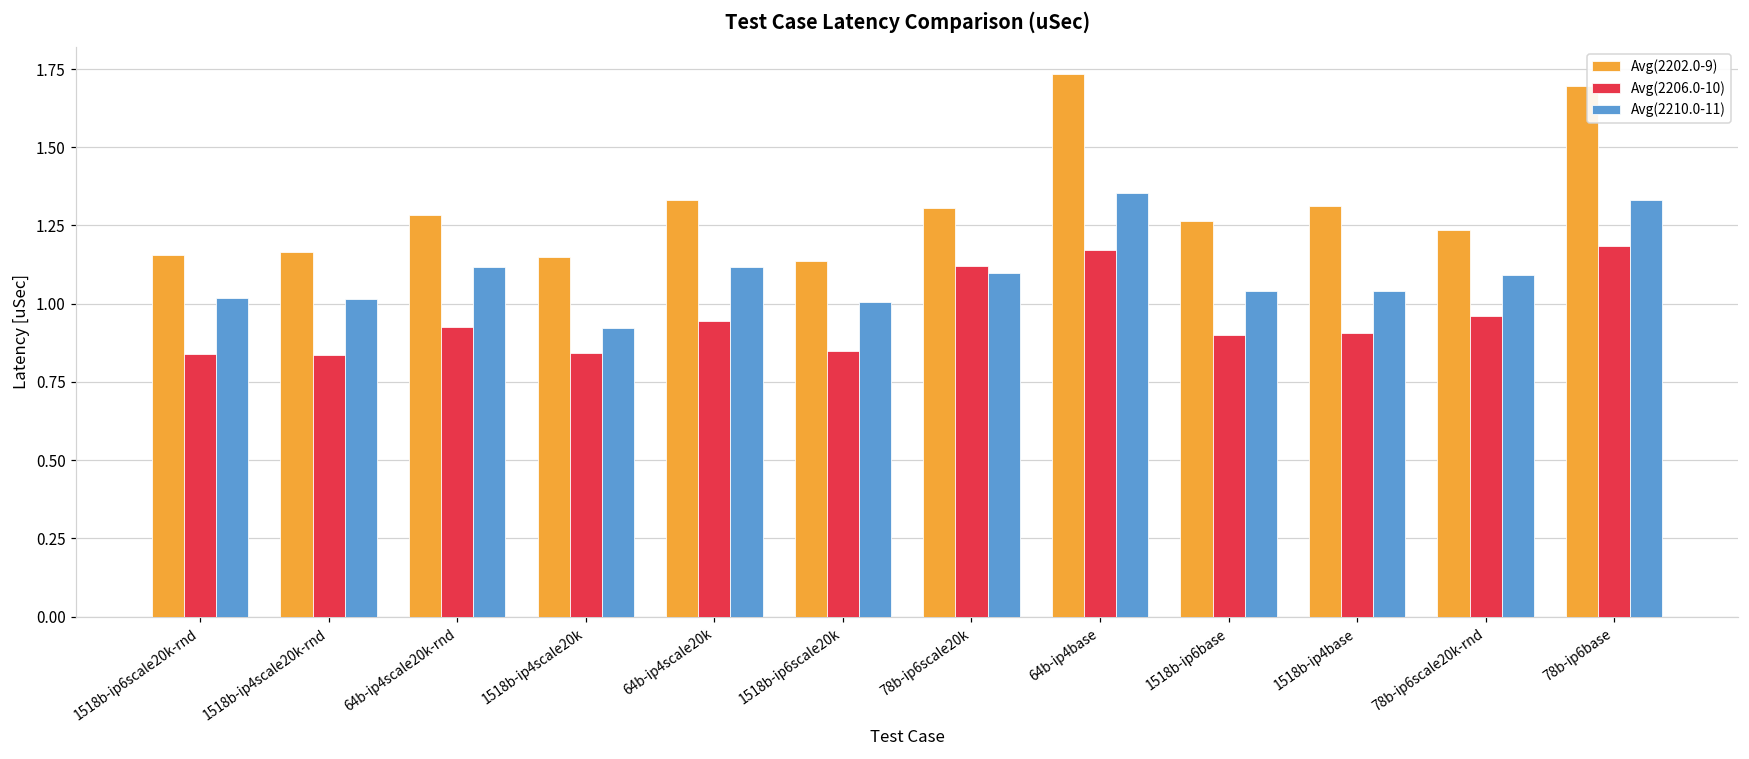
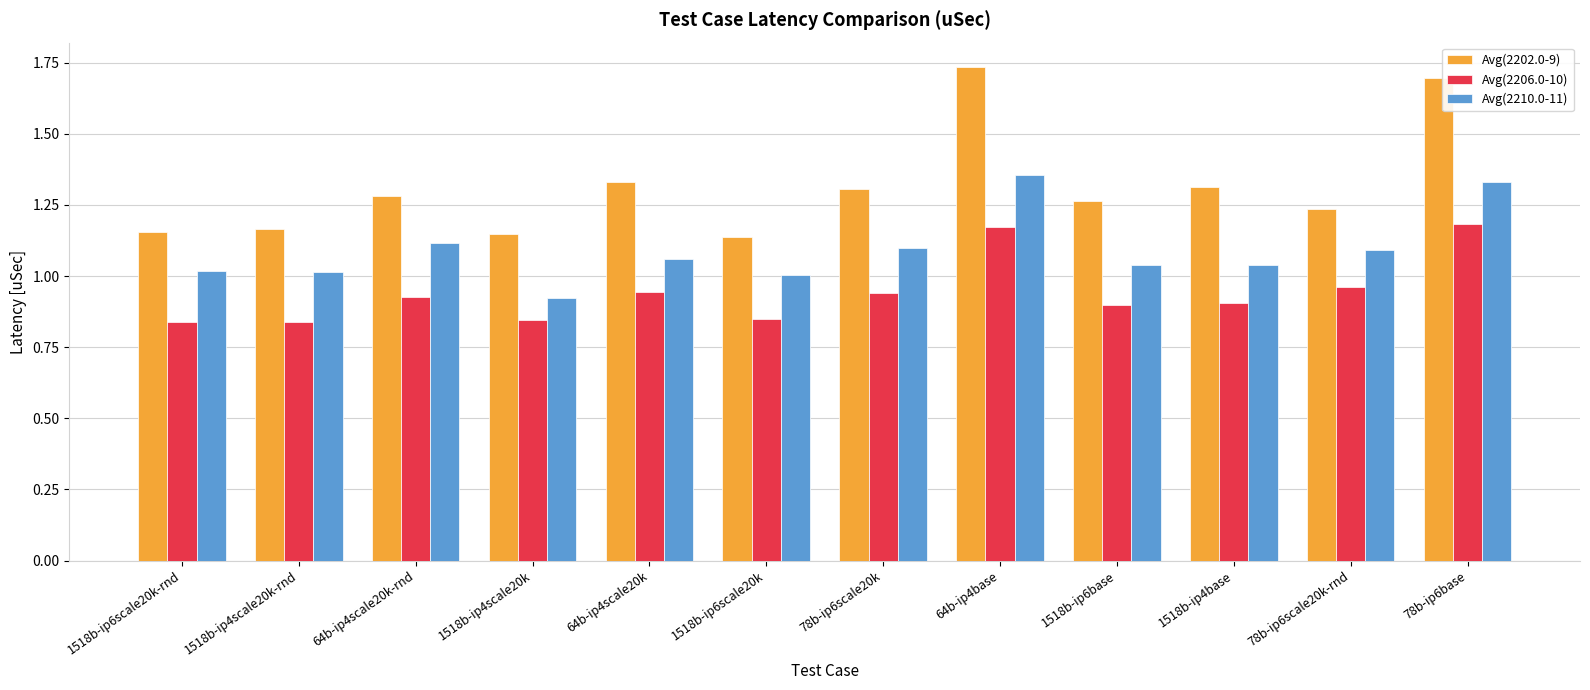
  {
    "Avg(2202.0-9)": {
      "1518b-ip6scale20k-rnd": 1.16,
      "1518b-ip4scale20k-rnd": 1.16,
      "64b-ip4scale20k-rnd": 1.28,
      "1518b-ip4scale20k": 1.15,
      "64b-ip4scale20k": 1.33,
      "1518b-ip6scale20k": 1.14,
      "78b-ip6scale20k": 1.31,
      "64b-ip4base": 1.73,
      "1518b-ip6base": 1.27,
      "1518b-ip4base": 1.31,
      "78b-ip6scale20k-rnd": 1.24,
      "78b-ip6base": 1.70
    },
    "Avg(2206.0-10)": {
      "1518b-ip6scale20k-rnd": 0.84,
      "1518b-ip4scale20k-rnd": 0.84,
      "64b-ip4scale20k-rnd": 0.93,
      "1518b-ip4scale20k": 0.84,
      "64b-ip4scale20k": 0.94,
      "1518b-ip6scale20k": 0.85,
-     "78b-ip6scale20k": 1.12,
+     "78b-ip6scale20k": 0.94,
      "64b-ip4base": 1.17,
      "1518b-ip6base": 0.90,
      "1518b-ip4base": 0.91,
      "78b-ip6scale20k-rnd": 0.96,
      "78b-ip6base": 1.18
    },
    "Avg(2210.0-11)": {
      "1518b-ip6scale20k-rnd": 1.02,
      "1518b-ip4scale20k-rnd": 1.02,
      "64b-ip4scale20k-rnd": 1.12,
      "1518b-ip4scale20k": 0.92,
-     "64b-ip4scale20k": 1.12,
+     "64b-ip4scale20k": 1.06,
      "1518b-ip6scale20k": 1.00,
      "78b-ip6scale20k": 1.10,
      "64b-ip4base": 1.36,
      "1518b-ip6base": 1.04,
      "1518b-ip4base": 1.04,
      "78b-ip6scale20k-rnd": 1.09,
      "78b-ip6base": 1.33
    }
  }
